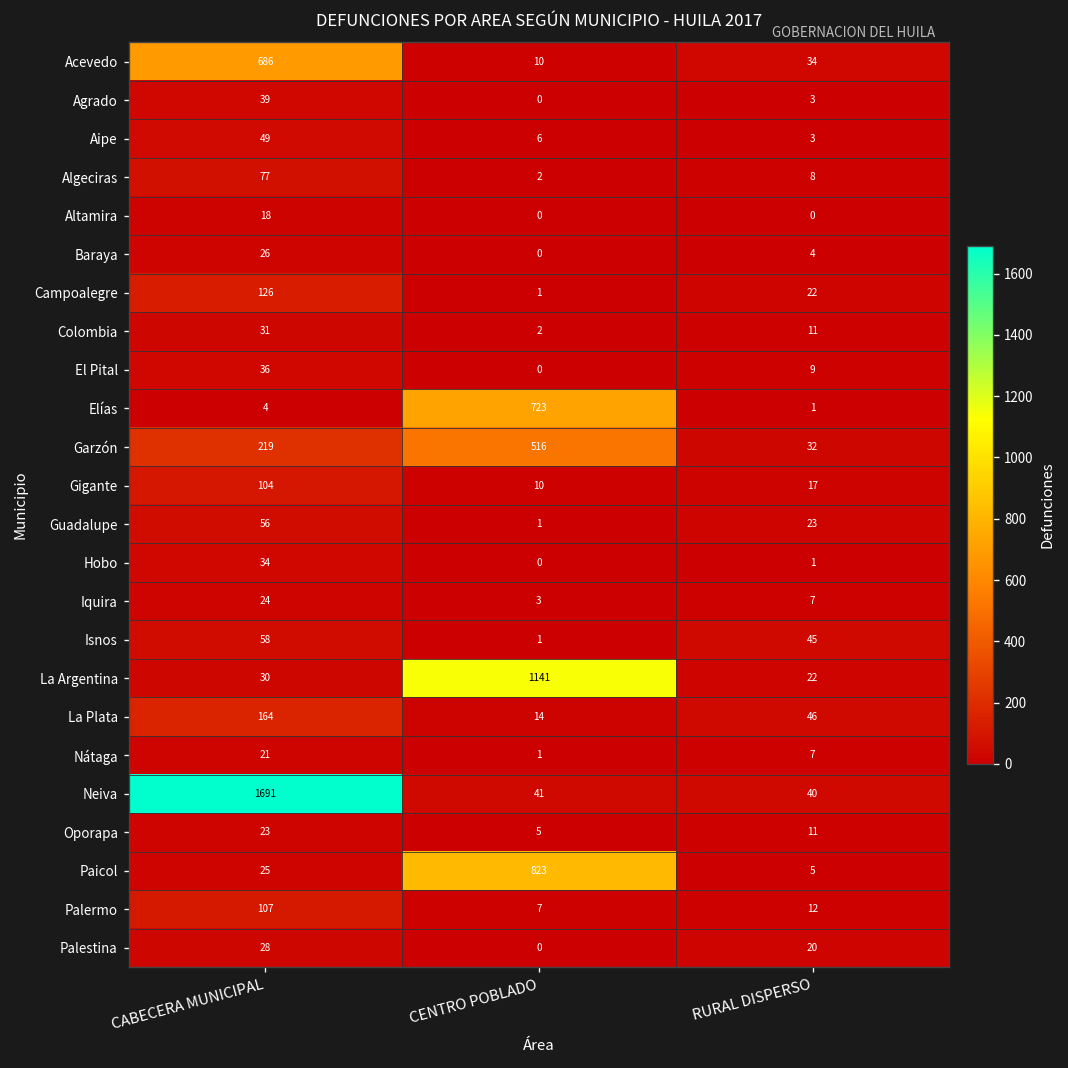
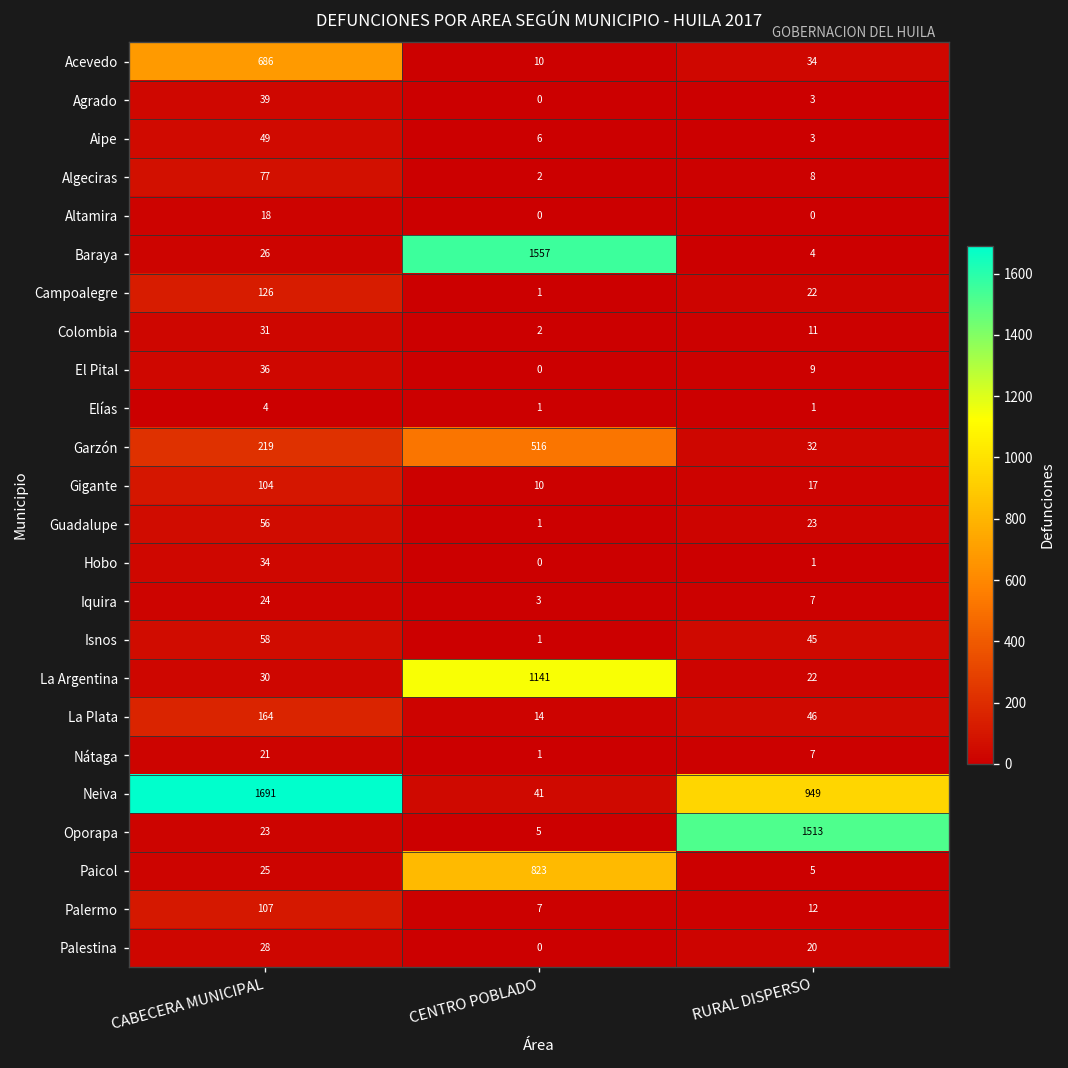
  {
    "Acevedo": {
      "CABECERA MUNICIPAL": 686,
      "CENTRO POBLADO": 10,
      "RURAL DISPERSO": 34
    },
    "Agrado": {
      "CABECERA MUNICIPAL": 39,
      "CENTRO POBLADO": 0,
      "RURAL DISPERSO": 3
    },
    "Aipe": {
      "CABECERA MUNICIPAL": 49,
      "CENTRO POBLADO": 6,
      "RURAL DISPERSO": 3
    },
    "Algeciras": {
      "CABECERA MUNICIPAL": 77,
      "CENTRO POBLADO": 2,
      "RURAL DISPERSO": 8
    },
    "Altamira": {
      "CABECERA MUNICIPAL": 18,
      "CENTRO POBLADO": 0,
      "RURAL DISPERSO": 0
    },
    "Baraya": {
      "CABECERA MUNICIPAL": 26,
-     "CENTRO POBLADO": 0,
+     "CENTRO POBLADO": 1557,
      "RURAL DISPERSO": 4
    },
    "Campoalegre": {
      "CABECERA MUNICIPAL": 126,
      "CENTRO POBLADO": 1,
      "RURAL DISPERSO": 22
    },
    "Colombia": {
      "CABECERA MUNICIPAL": 31,
      "CENTRO POBLADO": 2,
      "RURAL DISPERSO": 11
    },
    "El Pital": {
      "CABECERA MUNICIPAL": 36,
      "CENTRO POBLADO": 0,
      "RURAL DISPERSO": 9
    },
    "Elías": {
      "CABECERA MUNICIPAL": 4,
-     "CENTRO POBLADO": 723,
+     "CENTRO POBLADO": 1,
      "RURAL DISPERSO": 1
    },
    "Garzón": {
      "CABECERA MUNICIPAL": 219,
      "CENTRO POBLADO": 516,
      "RURAL DISPERSO": 32
    },
    "Gigante": {
      "CABECERA MUNICIPAL": 104,
      "CENTRO POBLADO": 10,
      "RURAL DISPERSO": 17
    },
    "Guadalupe": {
      "CABECERA MUNICIPAL": 56,
      "CENTRO POBLADO": 1,
      "RURAL DISPERSO": 23
    },
    "Hobo": {
      "CABECERA MUNICIPAL": 34,
      "CENTRO POBLADO": 0,
      "RURAL DISPERSO": 1
    },
    "Iquira": {
      "CABECERA MUNICIPAL": 24,
      "CENTRO POBLADO": 3,
      "RURAL DISPERSO": 7
    },
    "Isnos": {
      "CABECERA MUNICIPAL": 58,
      "CENTRO POBLADO": 1,
      "RURAL DISPERSO": 45
    },
    "La Argentina": {
      "CABECERA MUNICIPAL": 30,
      "CENTRO POBLADO": 1141,
      "RURAL DISPERSO": 22
    },
    "La Plata": {
      "CABECERA MUNICIPAL": 164,
      "CENTRO POBLADO": 14,
      "RURAL DISPERSO": 46
    },
    "Nátaga": {
      "CABECERA MUNICIPAL": 21,
      "CENTRO POBLADO": 1,
      "RURAL DISPERSO": 7
    },
    "Neiva": {
      "CABECERA MUNICIPAL": 1691,
      "CENTRO POBLADO": 41,
-     "RURAL DISPERSO": 40
+     "RURAL DISPERSO": 949
    },
    "Oporapa": {
      "CABECERA MUNICIPAL": 23,
      "CENTRO POBLADO": 5,
-     "RURAL DISPERSO": 11
+     "RURAL DISPERSO": 1513
    },
    "Paicol": {
      "CABECERA MUNICIPAL": 25,
      "CENTRO POBLADO": 823,
      "RURAL DISPERSO": 5
    },
    "Palermo": {
      "CABECERA MUNICIPAL": 107,
      "CENTRO POBLADO": 7,
      "RURAL DISPERSO": 12
    },
    "Palestina": {
      "CABECERA MUNICIPAL": 28,
      "CENTRO POBLADO": 0,
      "RURAL DISPERSO": 20
    }
  }
